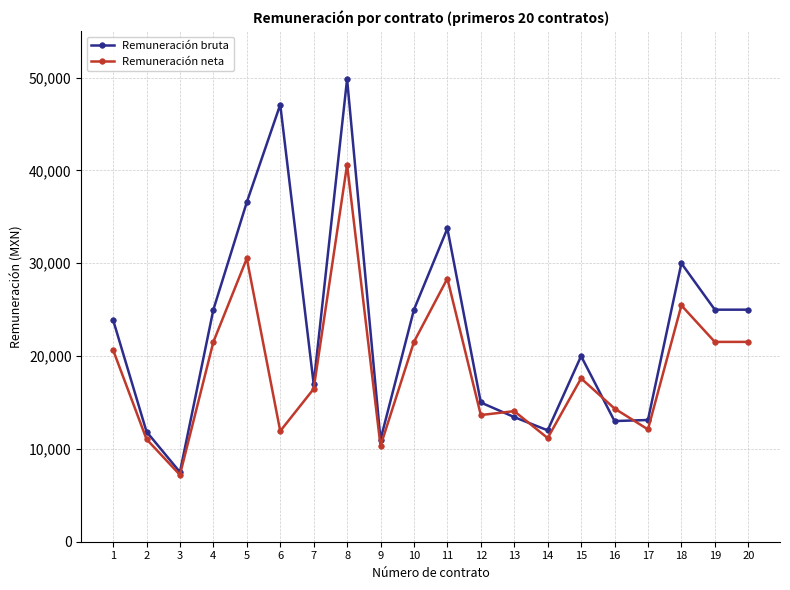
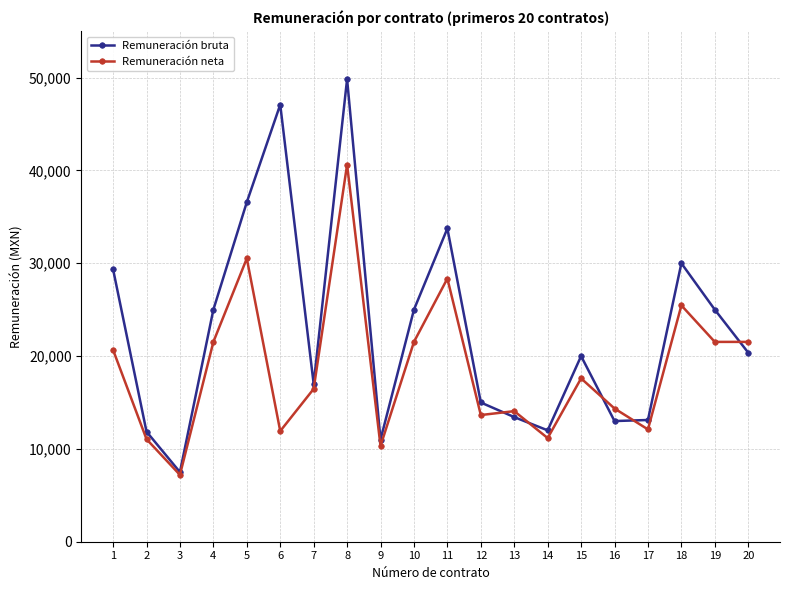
  {
    "Remuneración bruta": {
-     "1": "24,000",
+     "1": "29,000",
      "2": "12,000",
      "3": "8,000",
      "4": "25,000",
      "5": "37,000",
      "6": "47,000",
      "7": "17,000",
      "8": "50,000",
      "9": "11,000",
      "10": "25,000",
      "11": "34,000",
      "12": "15,000",
      "13": "13,000",
      "14": "12,000",
      "15": "20,000",
      "16": "13,000",
      "17": "13,000",
      "18": "30,000",
      "19": "25,000",
-     "20": "25,000"
+     "20": "20,000"
    },
    "Remuneración neta": {
      "1": "21,000",
      "2": "11,000",
      "3": "7,000",
      "4": "22,000",
      "5": "31,000",
      "6": "12,000",
      "7": "16,000",
      "8": "41,000",
      "9": "10,000",
      "10": "22,000",
      "11": "28,000",
      "12": "14,000",
      "13": "14,000",
      "14": "11,000",
      "15": "18,000",
      "16": "14,000",
      "17": "12,000",
      "18": "25,000",
      "19": "22,000",
      "20": "22,000"
    }
  }
